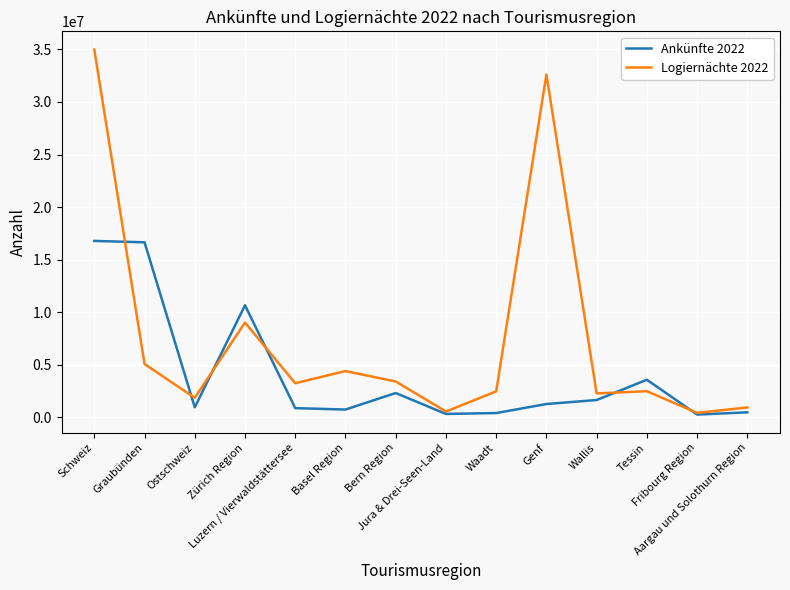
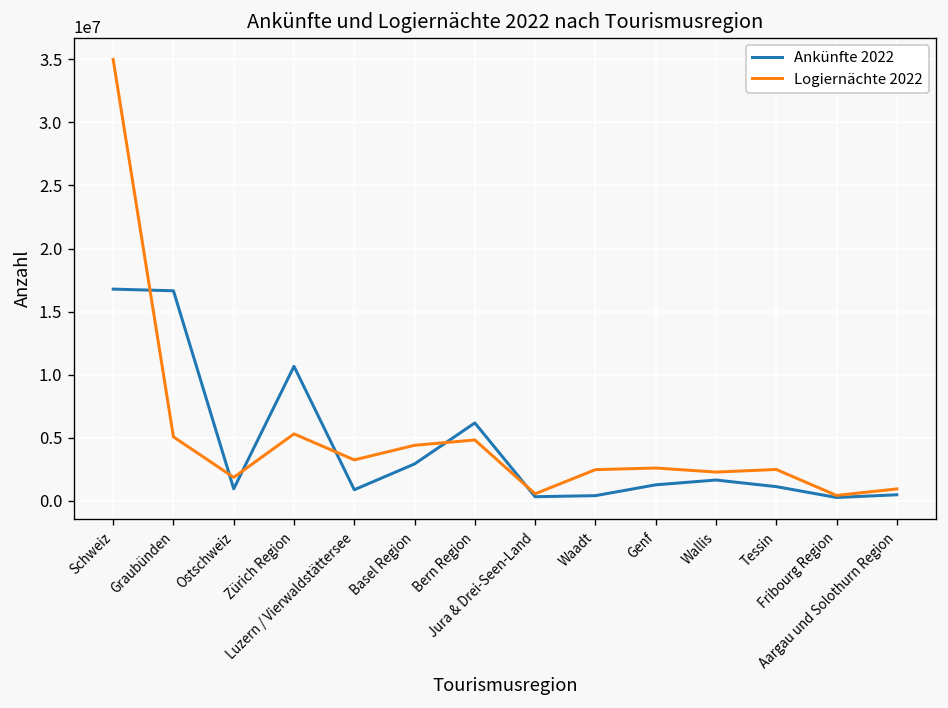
  {
    "Ankünfte 2022": {
      "Schweiz": 16800000,
      "Graubünden": 16600000,
      "Ostschweiz": 1000000,
      "Zürich Region": 10700000,
      "Luzern / Vierwaldstättersee": 900000,
-     "Basel Region": 700000,
-     "Bern Region": 2300000,
+     "Basel Region": 2900000,
+     "Bern Region": 6200000,
      "Waadt": 400000,
      "Genf": 1300000,
      "Wallis": 1700000,
-     "Tessin": 3600000,
+     "Tessin": 1100000,
      "Aargau und Solothurn Region": 500000
    },
    "Logiernächte 2022": {
      "Schweiz": 35000000,
      "Graubünden": 5100000,
      "Ostschweiz": 1900000,
-     "Zürich Region": 9000000,
+     "Zürich Region": 5300000,
      "Luzern / Vierwaldstättersee": 3200000,
      "Basel Region": 4400000,
-     "Bern Region": 3400000,
+     "Bern Region": 4800000,
      "Waadt": 2500000,
-     "Genf": 32600000,
+     "Genf": 2600000,
      "Wallis": 2300000,
      "Tessin": 2500000,
      "Aargau und Solothurn Region": 900000
    }
  }
